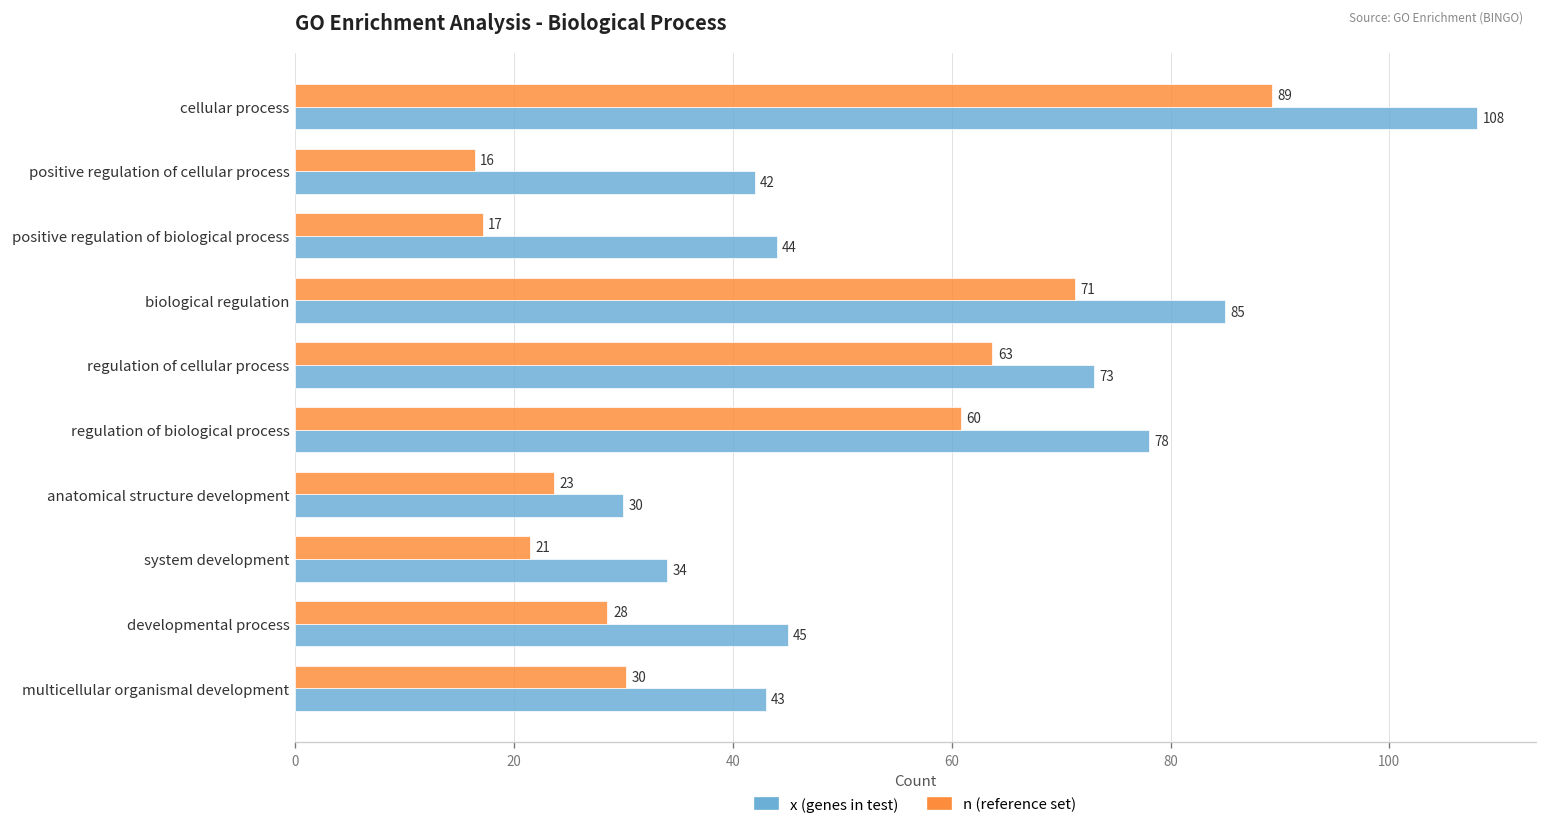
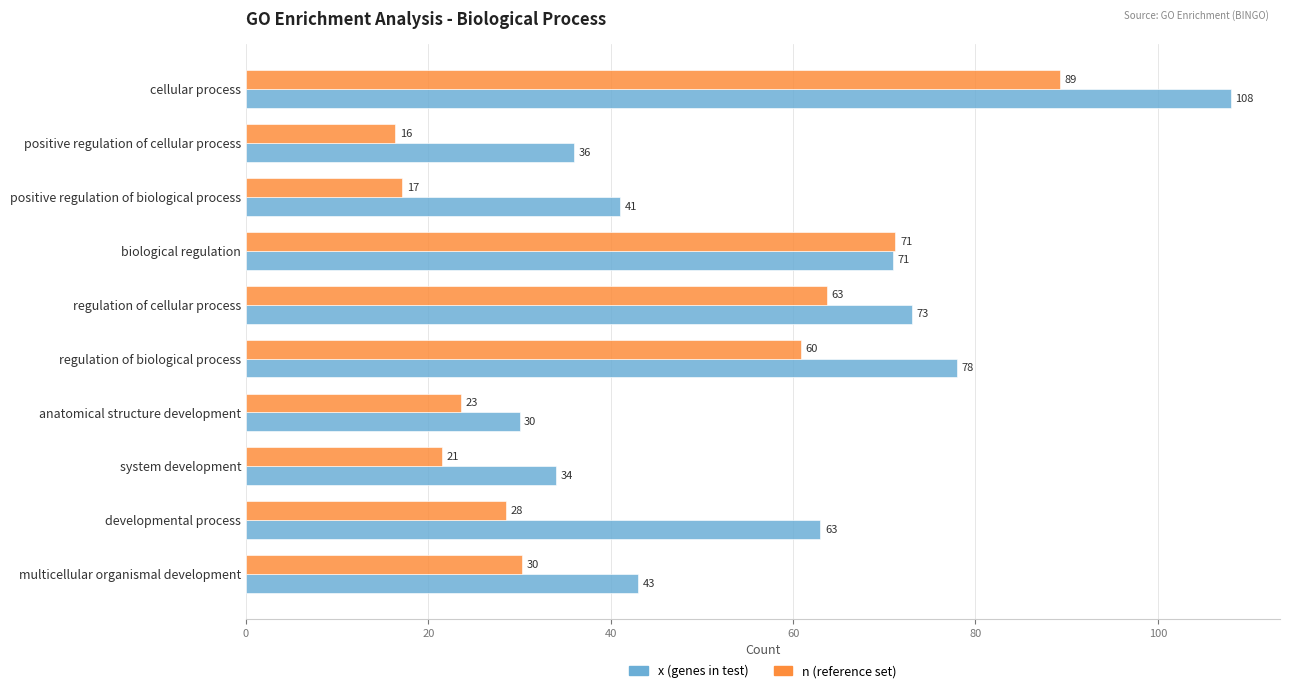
  {
    "x (genes in test)": {
      "cellular process": 108,
-     "positive regulation of cellular process": 42,
-     "positive regulation of biological process": 44,
-     "biological regulation": 85,
+     "positive regulation of cellular process": 36,
+     "positive regulation of biological process": 41,
+     "biological regulation": 71,
      "regulation of cellular process": 73,
      "regulation of biological process": 78,
      "anatomical structure development": 30,
      "system development": 34,
-     "developmental process": 45,
+     "developmental process": 63,
      "multicellular organismal development": 43
    },
    "n (reference set)": {
      "cellular process": 89,
      "positive regulation of cellular process": 16,
      "positive regulation of biological process": 17,
      "biological regulation": 71,
      "system development": 21,
      "multicellular organismal development": 30
    }
  }
